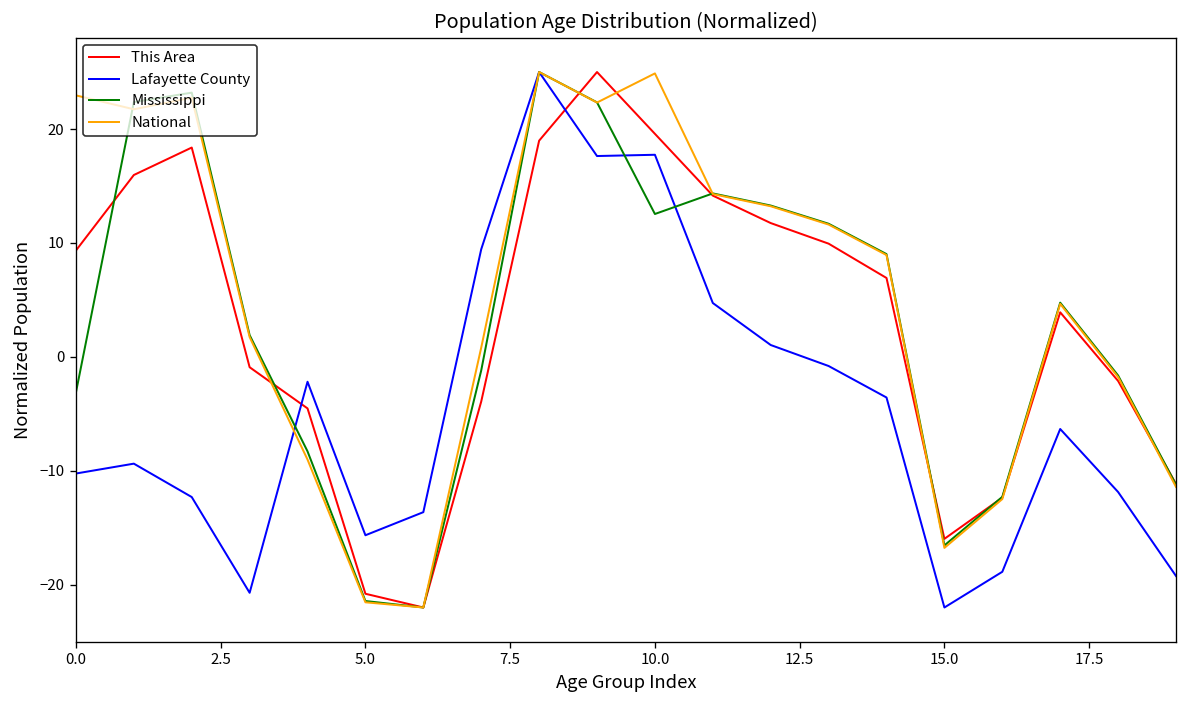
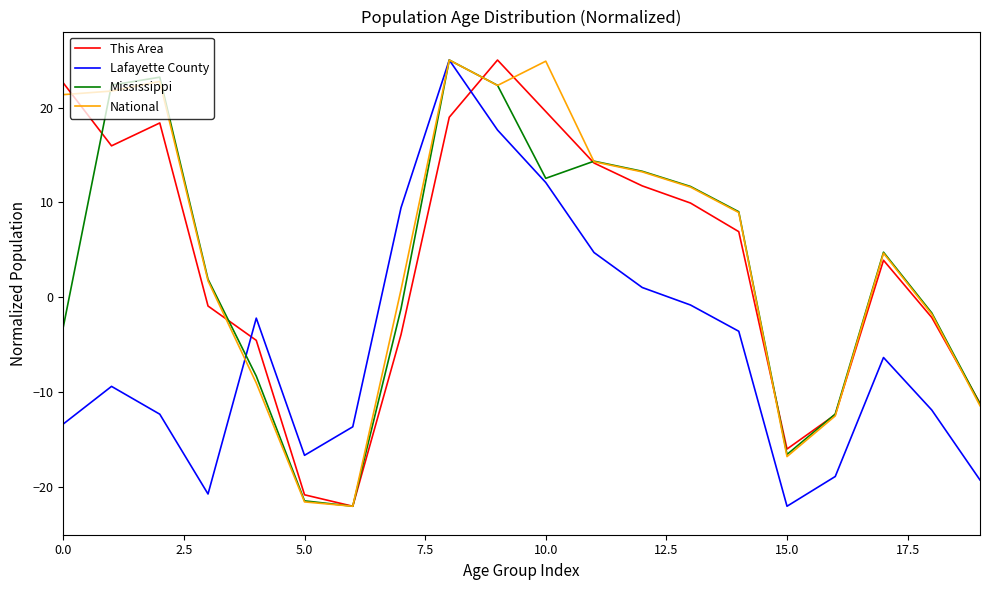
  {
    "This Area": {
-     "0.0": 9,
+     "0.0": 23,
      "5.0": -21,
      "10.0": 20,
      "15.0": -16
    },
    "Lafayette County": {
-     "0.0": -10,
-     "5.0": -16,
-     "10.0": 18,
+     "0.0": -13,
+     "5.0": -17,
+     "10.0": 12,
      "15.0": -22
    },
    "Mississippi": {
      "0.0": -3,
      "10.0": 13
    },
    "National": {
-     "0.0": 23,
+     "0.0": 21,
      "10.0": 25
    }
  }
